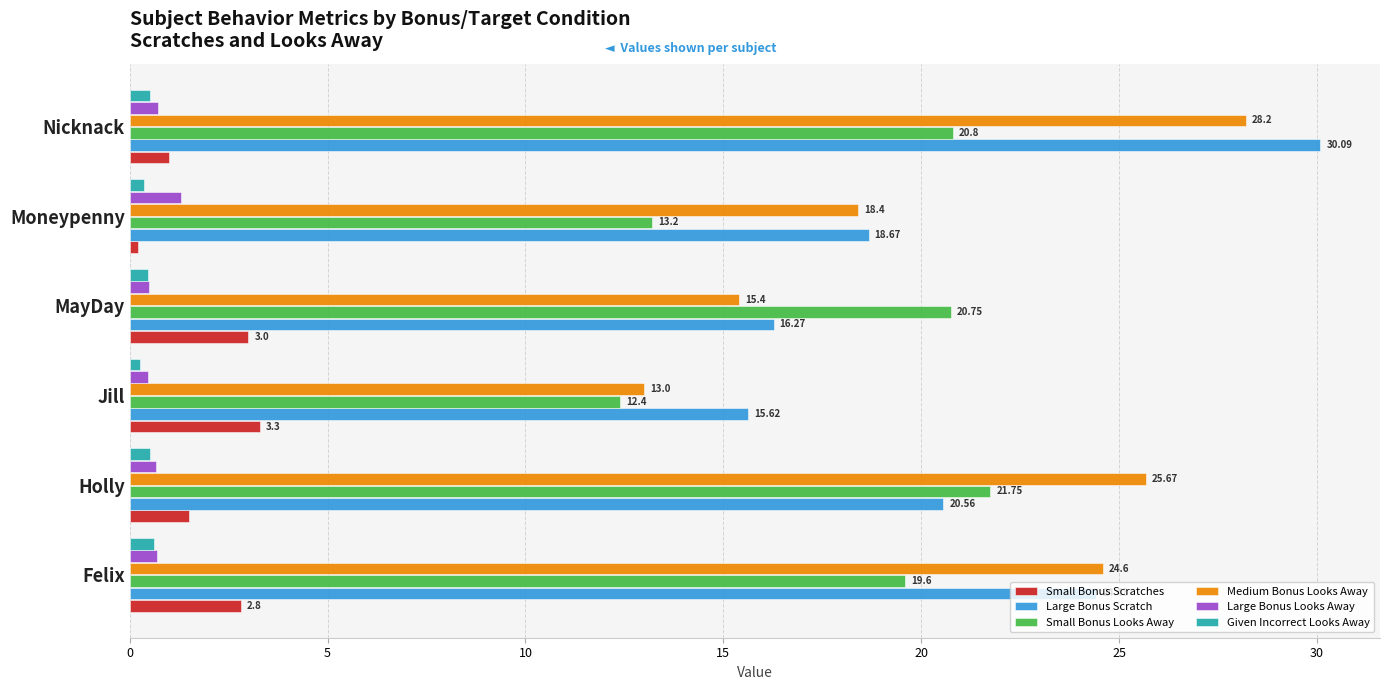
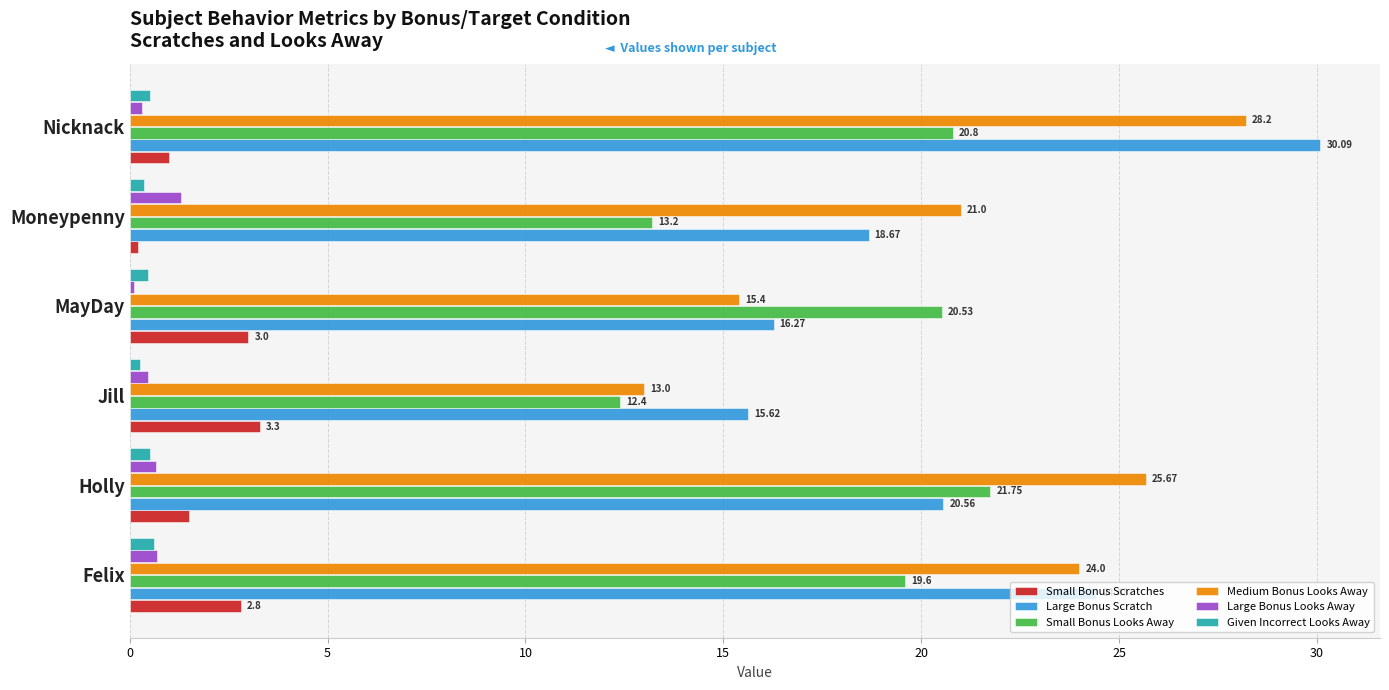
  {
    "Small Bonus Scratches": {
      "MayDay": 3.0,
      "Jill": 3.3,
      "Felix": 2.8
    },
    "Small Bonus Looks Away": {
      "Nicknack": 20.8,
      "Moneypenny": 13.2,
-     "MayDay": 20.75,
+     "MayDay": 20.53,
      "Jill": 12.4,
      "Holly": 21.75,
      "Felix": 19.6
    },
    "Medium Bonus Looks Away": {
      "Nicknack": 28.2,
-     "Moneypenny": 18.4,
+     "Moneypenny": 21.0,
      "MayDay": 15.4,
      "Jill": 13.0,
      "Holly": 25.67,
-     "Felix": 24.6
+     "Felix": 24.0
    },
    "Large Bonus Looks Away": {
-     "Nicknack": 0.7,
+     "Nicknack": 0.3,
      "Moneypenny": 1.3,
-     "MayDay": 0.5,
+     "MayDay": 0.1,
      "Jill": 0.5,
      "Holly": 0.7,
      "Felix": 0.7
    }
  }
